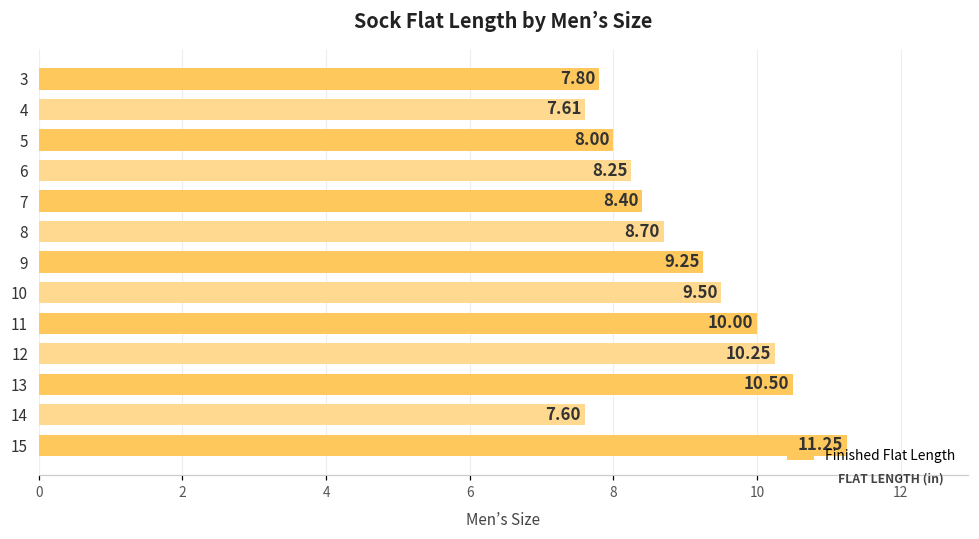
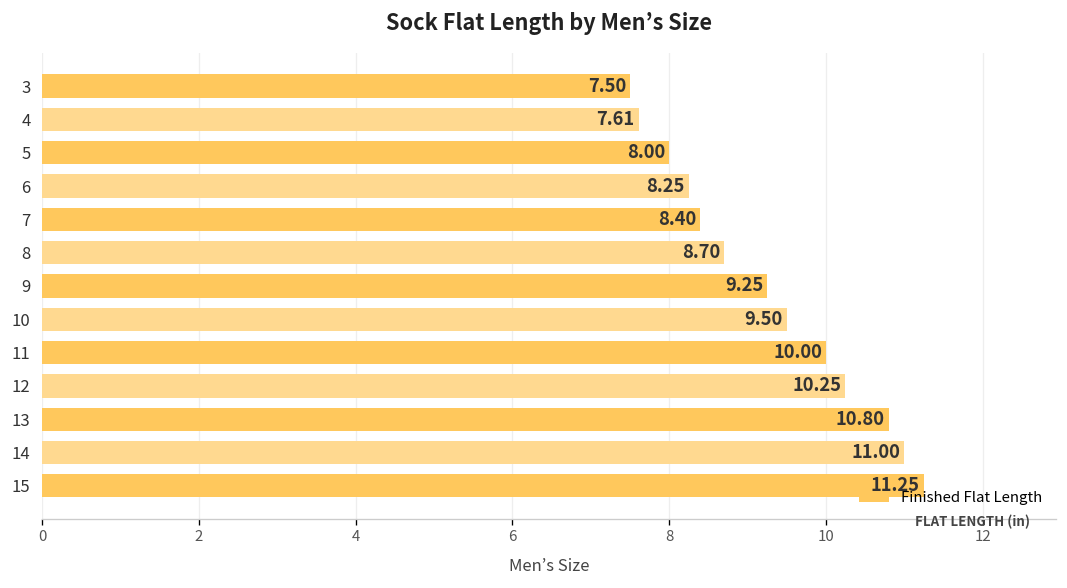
  {
-   "3": 7.80,
+   "3": 7.50,
    "4": 7.61,
    "5": 8.00,
    "6": 8.25,
    "7": 8.40,
    "8": 8.70,
    "9": 9.25,
    "10": 9.50,
    "11": 10.00,
    "12": 10.25,
-   "13": 10.50,
-   "14": 7.60,
+   "13": 10.80,
+   "14": 11.00,
    "15": 11.25
  }
